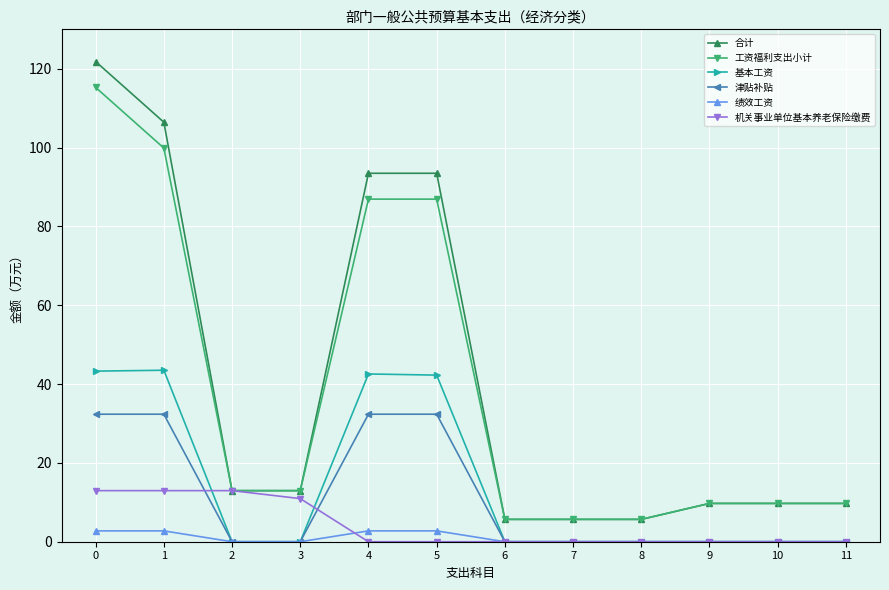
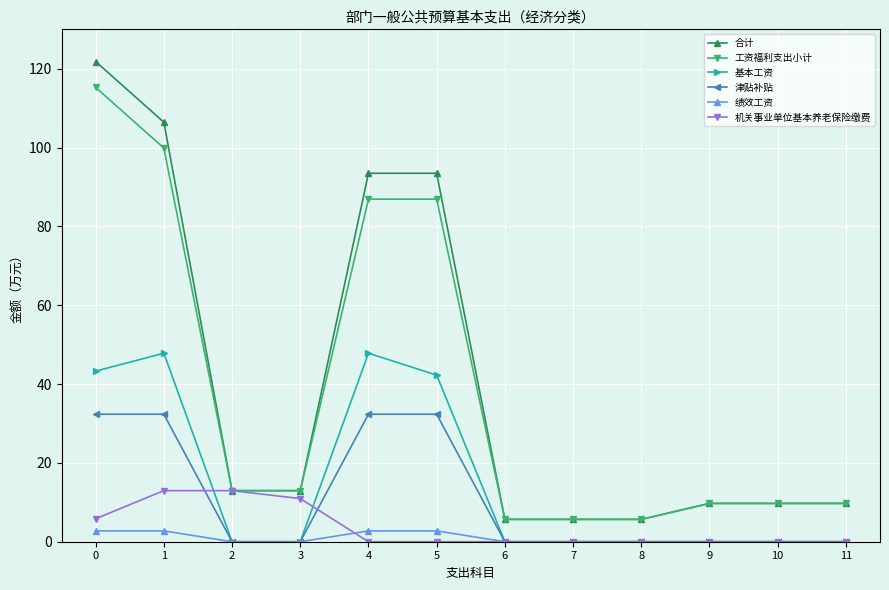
  {
    "基本工资": {
      "0": 43,
-     "1": 44,
-     "4": 43,
+     "1": 48,
+     "4": 48,
      "5": 42
    },
    "津贴补贴": {
      "0": 32,
      "1": 32,
      "4": 32,
      "5": 32
    },
    "绩效工资": {
      "0": 3,
      "1": 3,
      "4": 3,
      "5": 3
    },
    "机关事业单位基本养老保险缴费": {
-     "0": 13,
+     "0": 6,
      "1": 13,
      "3": 11,
      "4": 0,
      "5": 0
    }
  }
